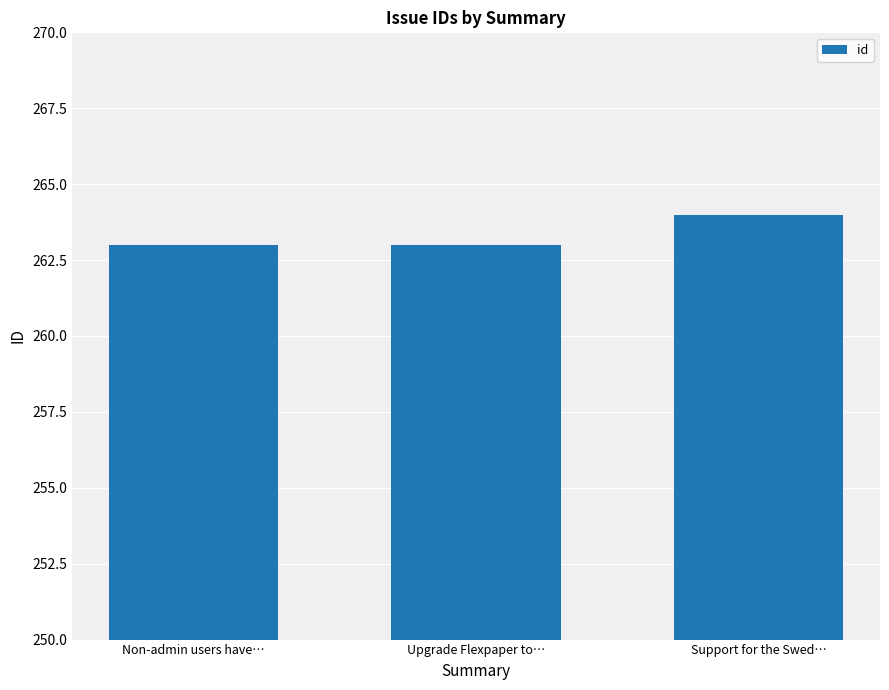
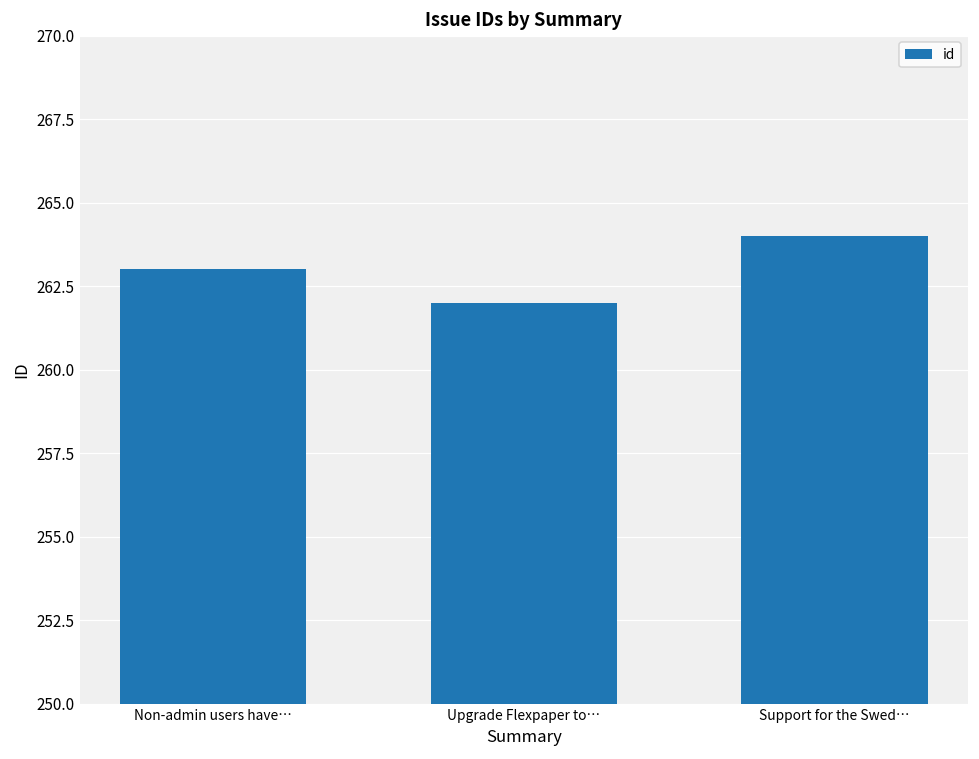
  {
    "Non-admin users have…": 263,
-   "Upgrade Flexpaper to…": 263,
+   "Upgrade Flexpaper to…": 262,
    "Support for the Swed…": 264
  }
